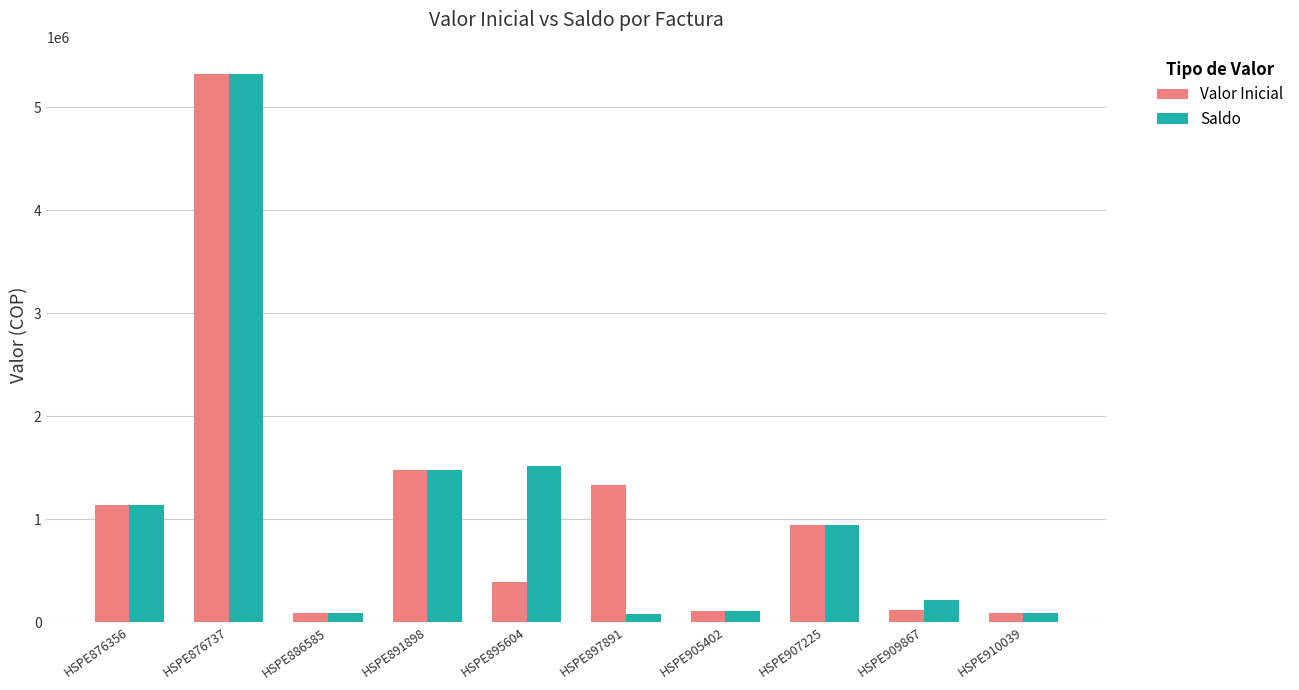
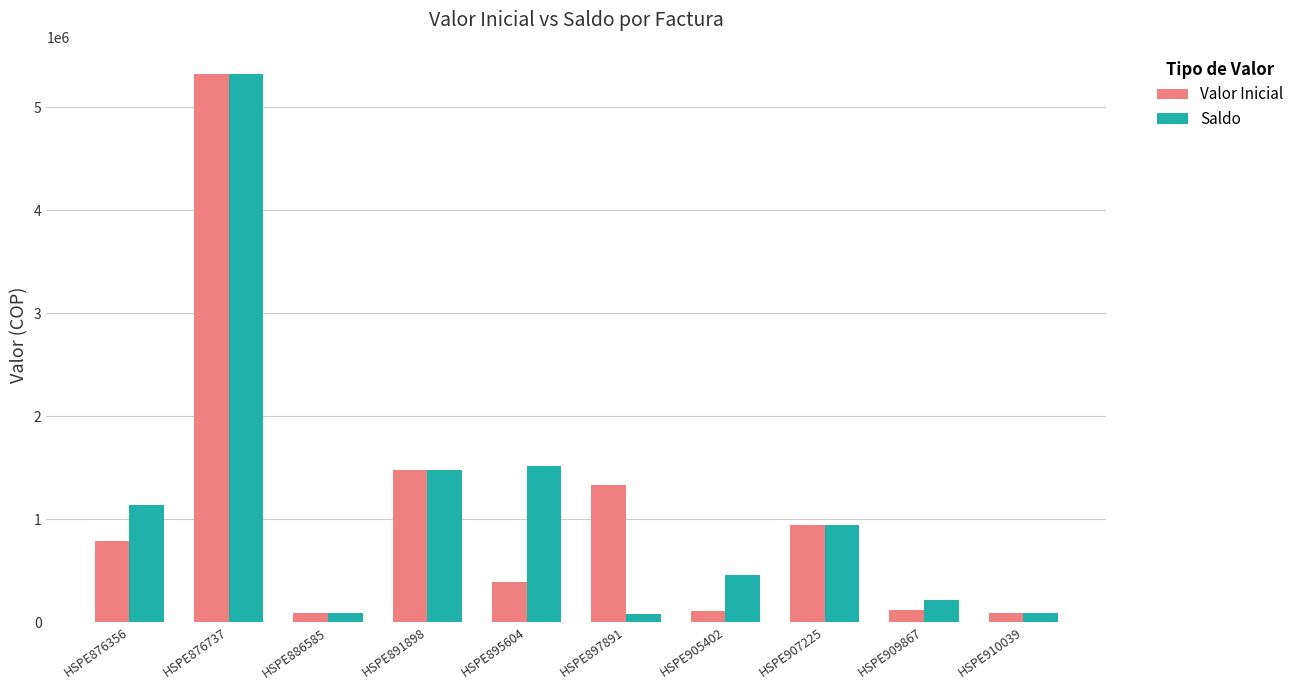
  {
    "Valor Inicial": {
-     "HSPE876356": 1130000,
+     "HSPE876356": 790000,
      "HSPE876737": 5320000,
      "HSPE886585": 80000,
      "HSPE891898": 1480000,
      "HSPE895604": 390000,
      "HSPE897891": 1330000,
      "HSPE905402": 110000,
      "HSPE907225": 940000,
      "HSPE909867": 110000,
      "HSPE910039": 90000
    },
    "Saldo": {
      "HSPE876356": 1130000,
      "HSPE876737": 5320000,
      "HSPE886585": 80000,
      "HSPE891898": 1480000,
      "HSPE895604": 1510000,
      "HSPE897891": 80000,
-     "HSPE905402": 110000,
+     "HSPE905402": 460000,
      "HSPE907225": 940000,
      "HSPE909867": 220000,
      "HSPE910039": 90000
    }
  }
